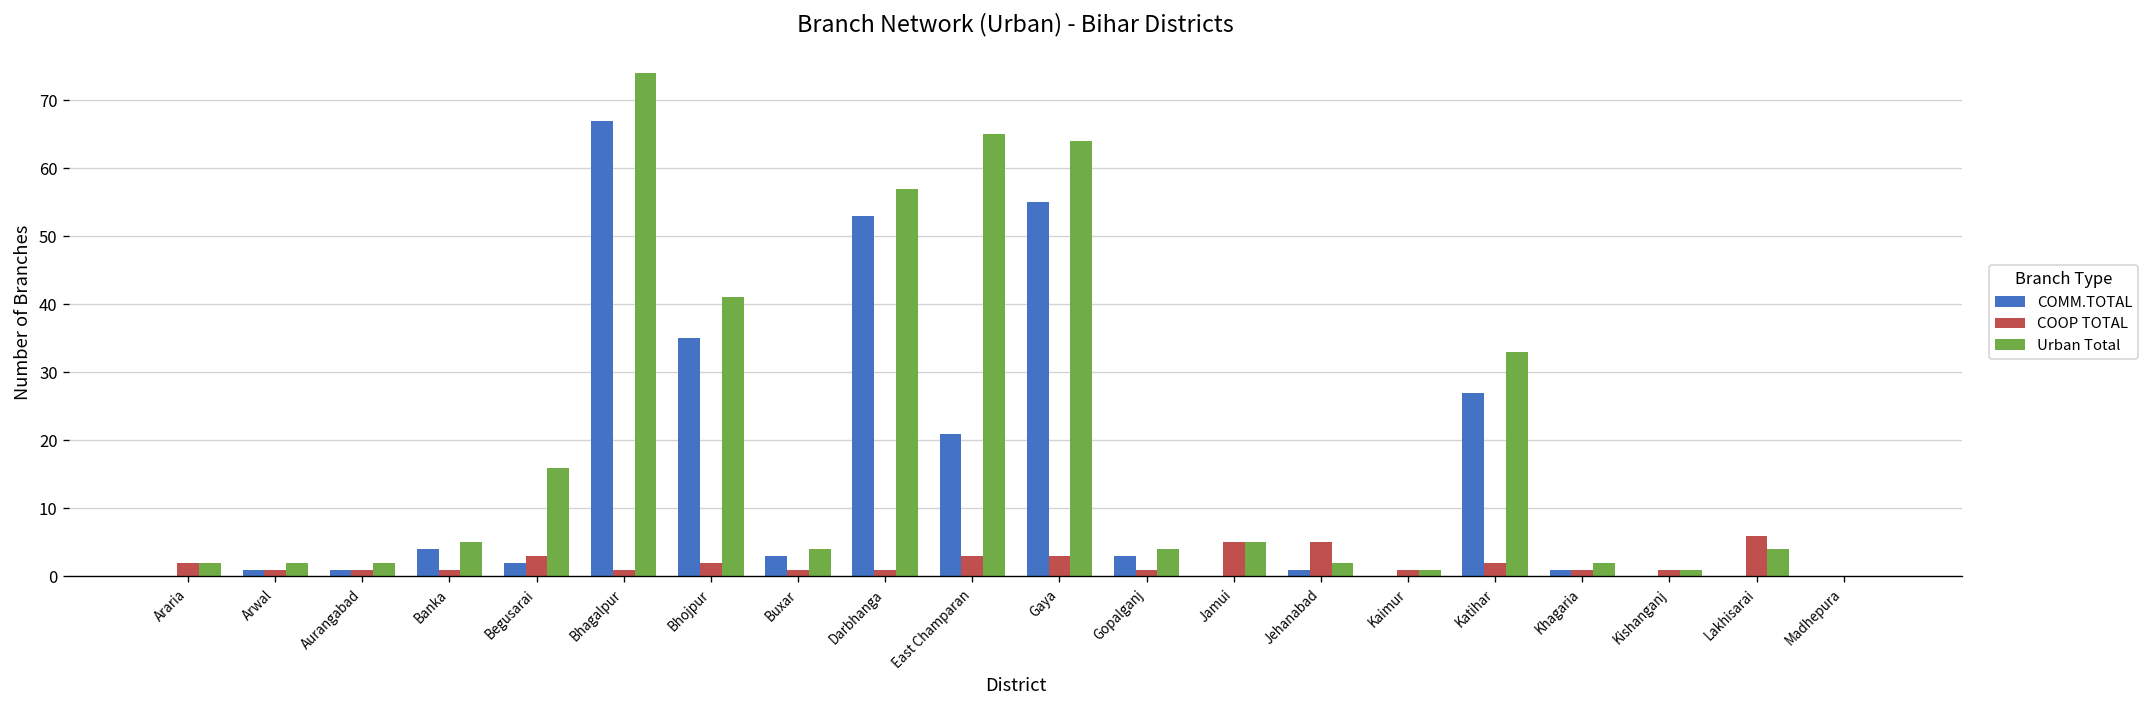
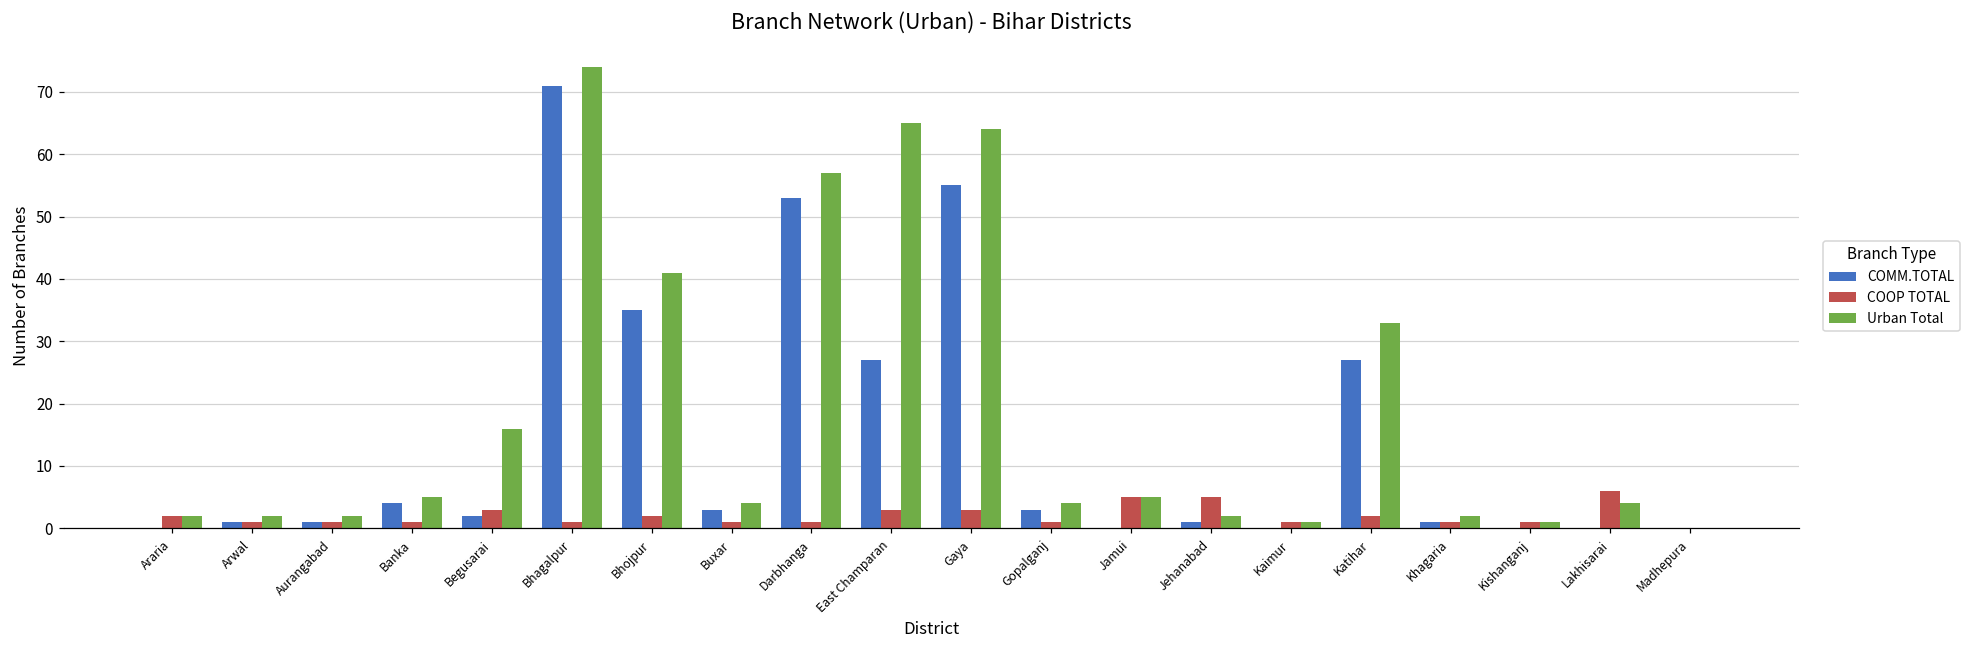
  {
    "COMM.TOTAL": {
      "Araria": 0,
      "Arwal": 1,
      "Aurangabad": 1,
      "Banka": 4,
      "Begusarai": 2,
-     "Bhagalpur": 67,
+     "Bhagalpur": 71,
      "Bhojpur": 35,
      "Buxar": 3,
      "Darbhanga": 53,
-     "East Champaran": 21,
+     "East Champaran": 27,
      "Gaya": 55,
      "Gopalganj": 3,
      "Jamui": 0,
      "Jehanabad": 1,
      "Kaimur": 0,
      "Katihar": 27,
      "Khagaria": 1,
      "Kishanganj": 0,
      "Lakhisarai": 0,
      "Madhepura": 0
    },
    "COOP TOTAL": {
      "Araria": 2,
      "Arwal": 1,
      "Aurangabad": 1,
      "Banka": 1,
      "Begusarai": 3,
      "Bhagalpur": 1,
      "Bhojpur": 2,
      "Buxar": 1,
      "Darbhanga": 1,
      "East Champaran": 3,
      "Gaya": 3,
      "Gopalganj": 1,
      "Jamui": 5,
      "Jehanabad": 5,
      "Kaimur": 1,
      "Katihar": 2,
      "Khagaria": 1,
      "Kishanganj": 1,
      "Lakhisarai": 6,
      "Madhepura": 0
    },
    "Urban Total": {
      "Araria": 2,
      "Arwal": 2,
      "Aurangabad": 2,
      "Banka": 5,
      "Begusarai": 16,
      "Bhagalpur": 74,
      "Bhojpur": 41,
      "Buxar": 4,
      "Darbhanga": 57,
      "East Champaran": 65,
      "Gaya": 64,
      "Gopalganj": 4,
      "Jamui": 5,
      "Jehanabad": 2,
      "Kaimur": 1,
      "Katihar": 33,
      "Khagaria": 2,
      "Kishanganj": 1,
      "Lakhisarai": 4,
      "Madhepura": 0
    }
  }
